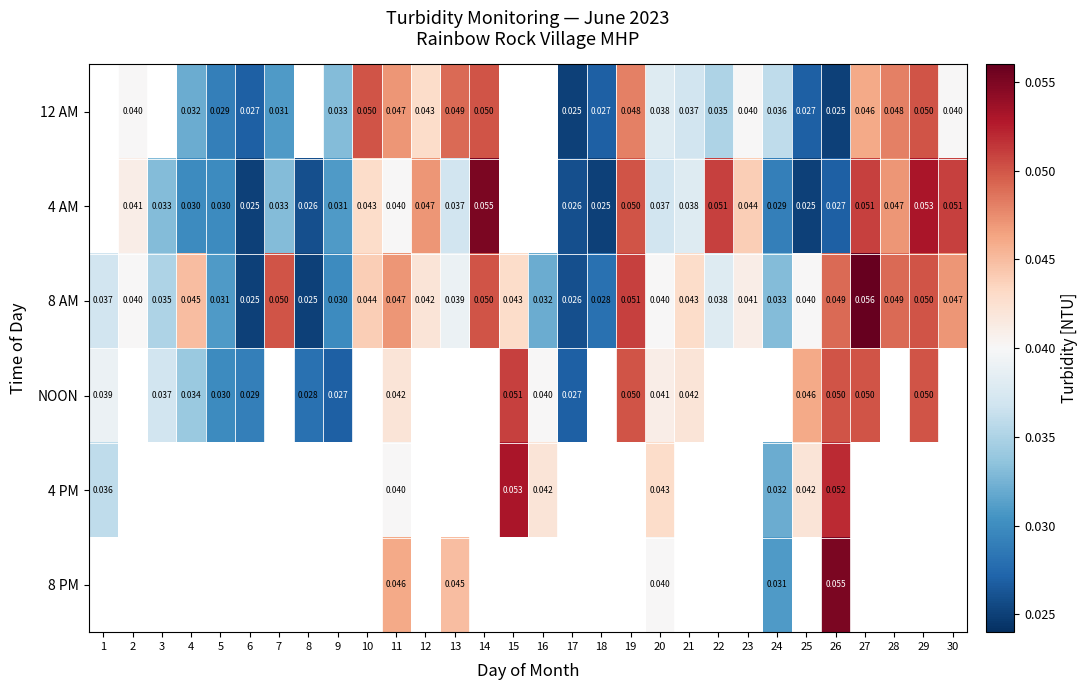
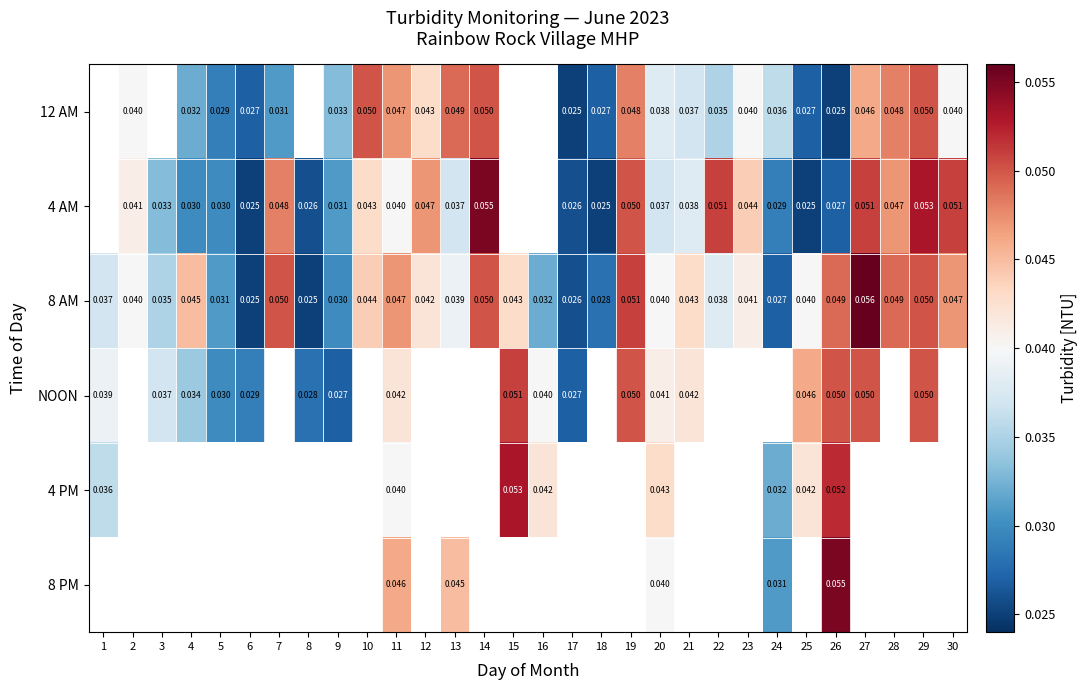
  {
    "12 AM": {
      "2": 0.040,
      "4": 0.032,
      "5": 0.029,
      "6": 0.027,
      "7": 0.031,
      "9": 0.033,
      "10": 0.050,
      "11": 0.047,
      "12": 0.043,
      "13": 0.049,
      "14": 0.050,
      "17": 0.025,
      "18": 0.027,
      "19": 0.048,
      "20": 0.038,
      "21": 0.037,
      "22": 0.035,
      "23": 0.040,
      "24": 0.036,
      "25": 0.027,
      "26": 0.025,
      "27": 0.046,
      "28": 0.048,
      "29": 0.050,
      "30": 0.040
    },
    "4 AM": {
      "2": 0.041,
      "3": 0.033,
      "4": 0.030,
      "5": 0.030,
      "6": 0.025,
-     "7": 0.033,
+     "7": 0.048,
      "8": 0.026,
      "9": 0.031,
      "10": 0.043,
      "11": 0.040,
      "12": 0.047,
      "13": 0.037,
      "14": 0.055,
      "17": 0.026,
      "18": 0.025,
      "19": 0.050,
      "20": 0.037,
      "21": 0.038,
      "22": 0.051,
      "23": 0.044,
      "24": 0.029,
      "25": 0.025,
      "26": 0.027,
      "27": 0.051,
      "28": 0.047,
      "29": 0.053,
      "30": 0.051
    },
    "8 AM": {
      "1": 0.037,
      "2": 0.040,
      "3": 0.035,
      "4": 0.045,
      "5": 0.031,
      "6": 0.025,
      "7": 0.050,
      "8": 0.025,
      "9": 0.030,
      "10": 0.044,
      "11": 0.047,
      "12": 0.042,
      "13": 0.039,
      "14": 0.050,
      "15": 0.043,
      "16": 0.032,
      "17": 0.026,
      "18": 0.028,
      "19": 0.051,
      "20": 0.040,
      "21": 0.043,
      "22": 0.038,
      "23": 0.041,
-     "24": 0.033,
+     "24": 0.027,
      "25": 0.040,
      "26": 0.049,
      "27": 0.056,
      "28": 0.049,
      "29": 0.050,
      "30": 0.047
    },
    "NOON": {
      "1": 0.039,
      "3": 0.037,
      "4": 0.034,
      "5": 0.030,
      "6": 0.029,
      "8": 0.028,
      "9": 0.027,
      "11": 0.042,
      "15": 0.051,
      "16": 0.040,
      "17": 0.027,
      "19": 0.050,
      "20": 0.041,
      "21": 0.042,
      "25": 0.046,
      "26": 0.050,
      "27": 0.050,
      "29": 0.050
    },
    "4 PM": {
      "1": 0.036,
      "11": 0.040,
      "15": 0.053,
      "16": 0.042,
      "20": 0.043,
      "24": 0.032,
      "25": 0.042,
      "26": 0.052
    },
    "8 PM": {
      "11": 0.046,
      "13": 0.045,
      "20": 0.040,
      "24": 0.031,
      "26": 0.055
    }
  }
